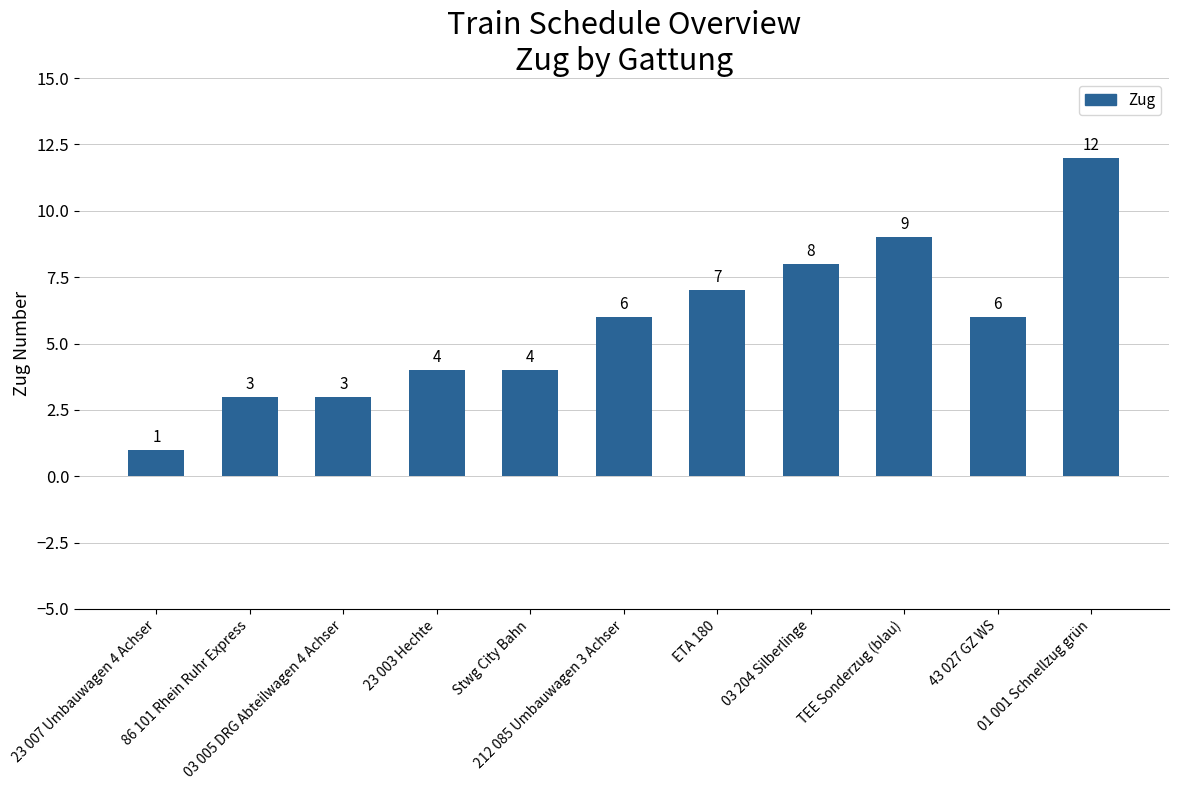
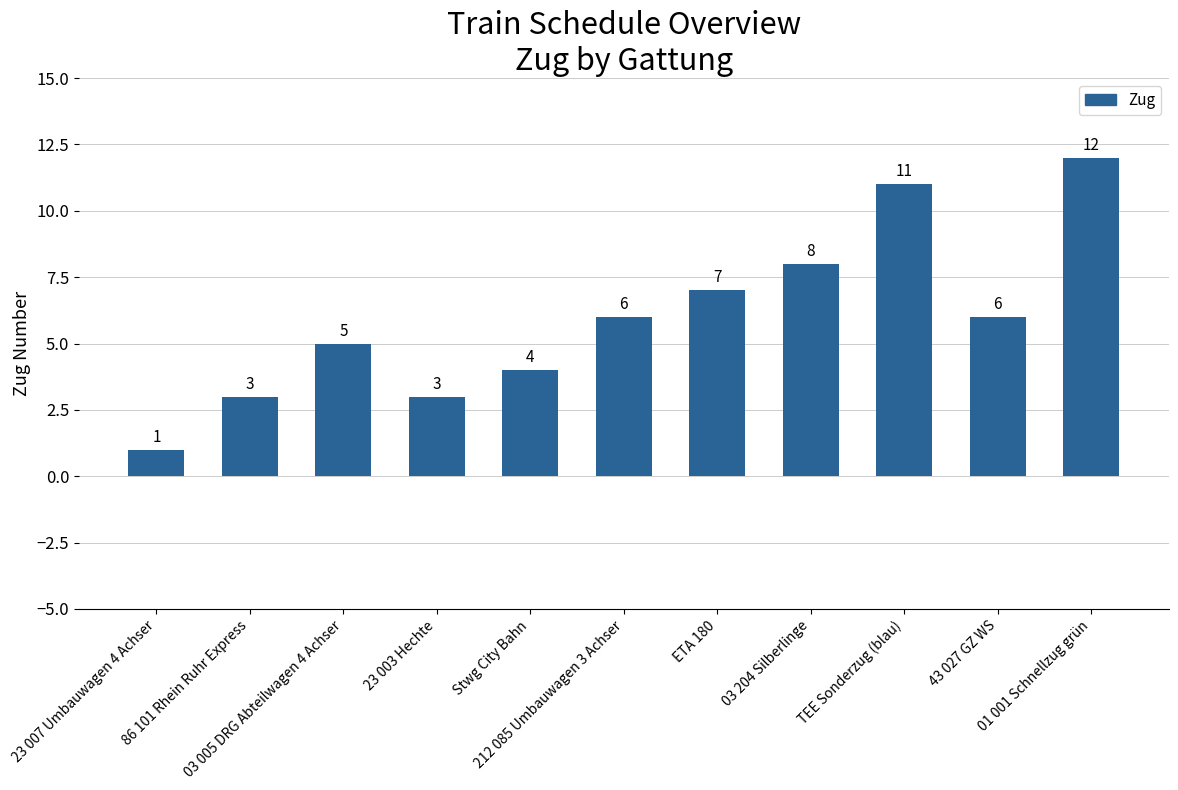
  {
    "23 007 Umbauwagen 4 Achser": 1,
    "86 101 Rhein Ruhr Express": 3,
-   "03 005 DRG Abteilwagen 4 Achser": 3,
-   "23 003 Hechte": 4,
+   "03 005 DRG Abteilwagen 4 Achser": 5,
+   "23 003 Hechte": 3,
    "Stwg City Bahn": 4,
    "212 085 Umbauwagen 3 Achser": 6,
    "ETA 180": 7,
    "03 204 Silberlinge": 8,
-   "TEE Sonderzug (blau)": 9,
+   "TEE Sonderzug (blau)": 11,
    "43 027 GZ WS": 6,
    "01 001 Schnellzug grün": 12
  }
